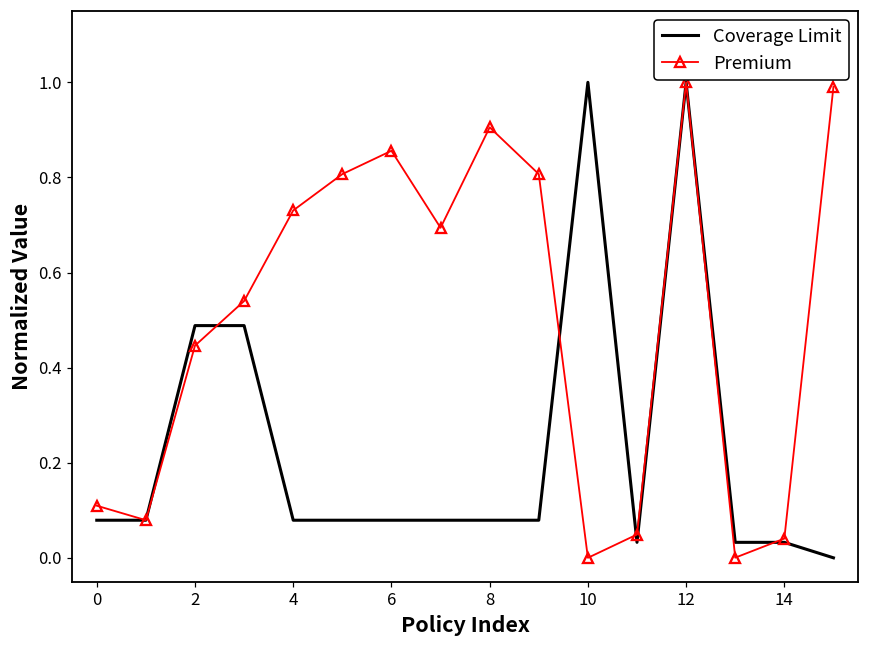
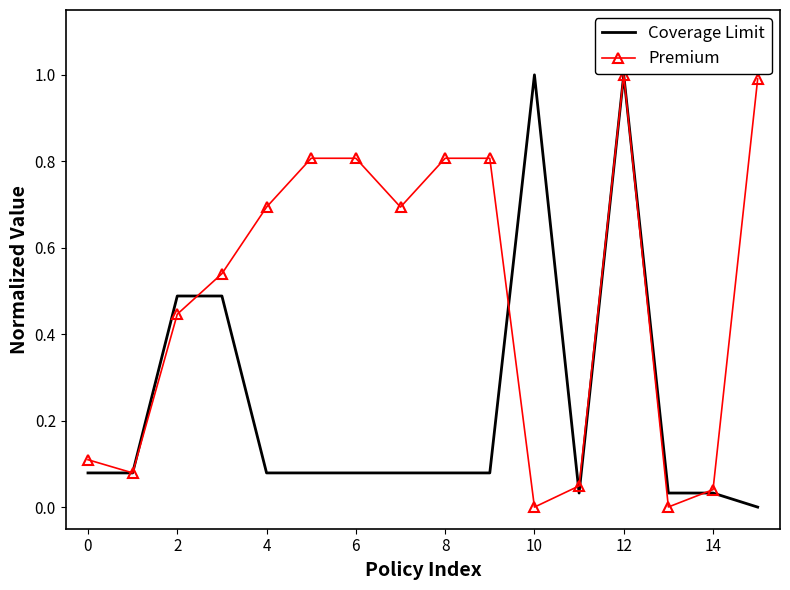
  {
    "Coverage Limit": {
      "0": 0.08,
      "2": 0.49,
      "4": 0.08,
      "6": 0.08,
      "8": 0.08,
      "10": 1.00,
      "14": 0.03
    },
    "Premium": {
      "0": 0.11,
      "2": 0.45,
-     "4": 0.73,
-     "6": 0.86,
-     "8": 0.91,
+     "4": 0.69,
+     "6": 0.81,
+     "8": 0.81,
      "10": 0.00,
      "14": 0.04
    }
  }
